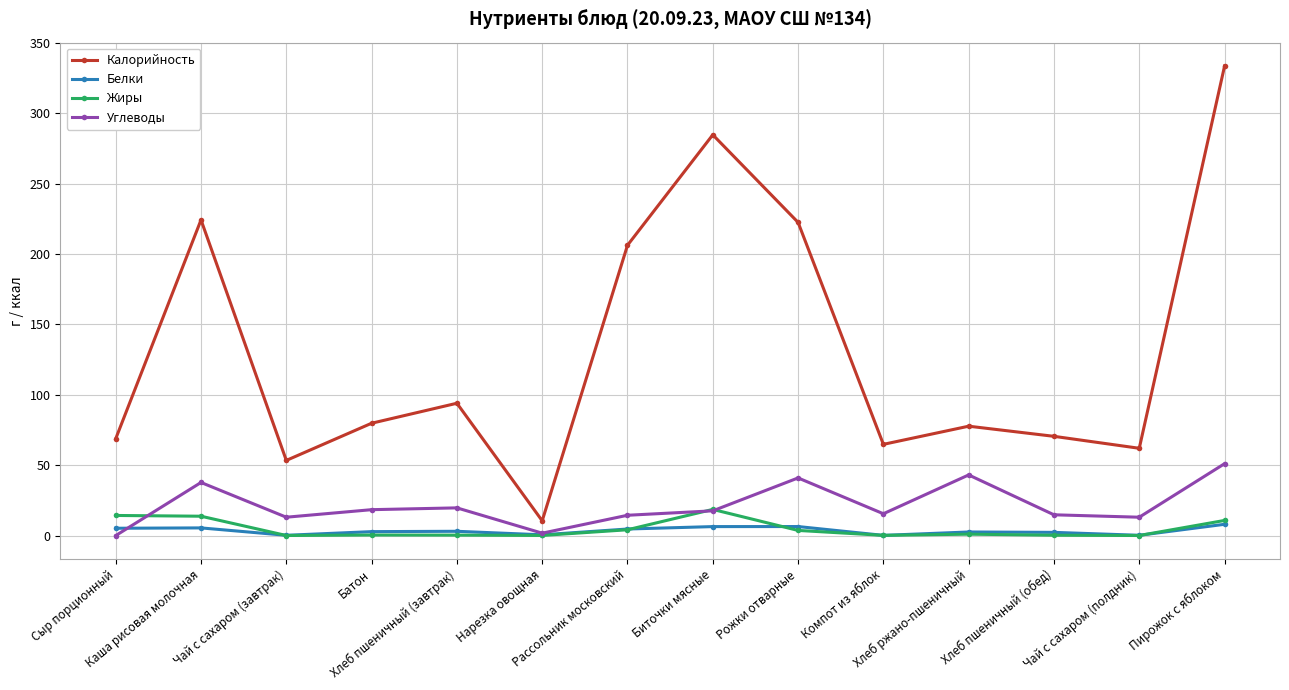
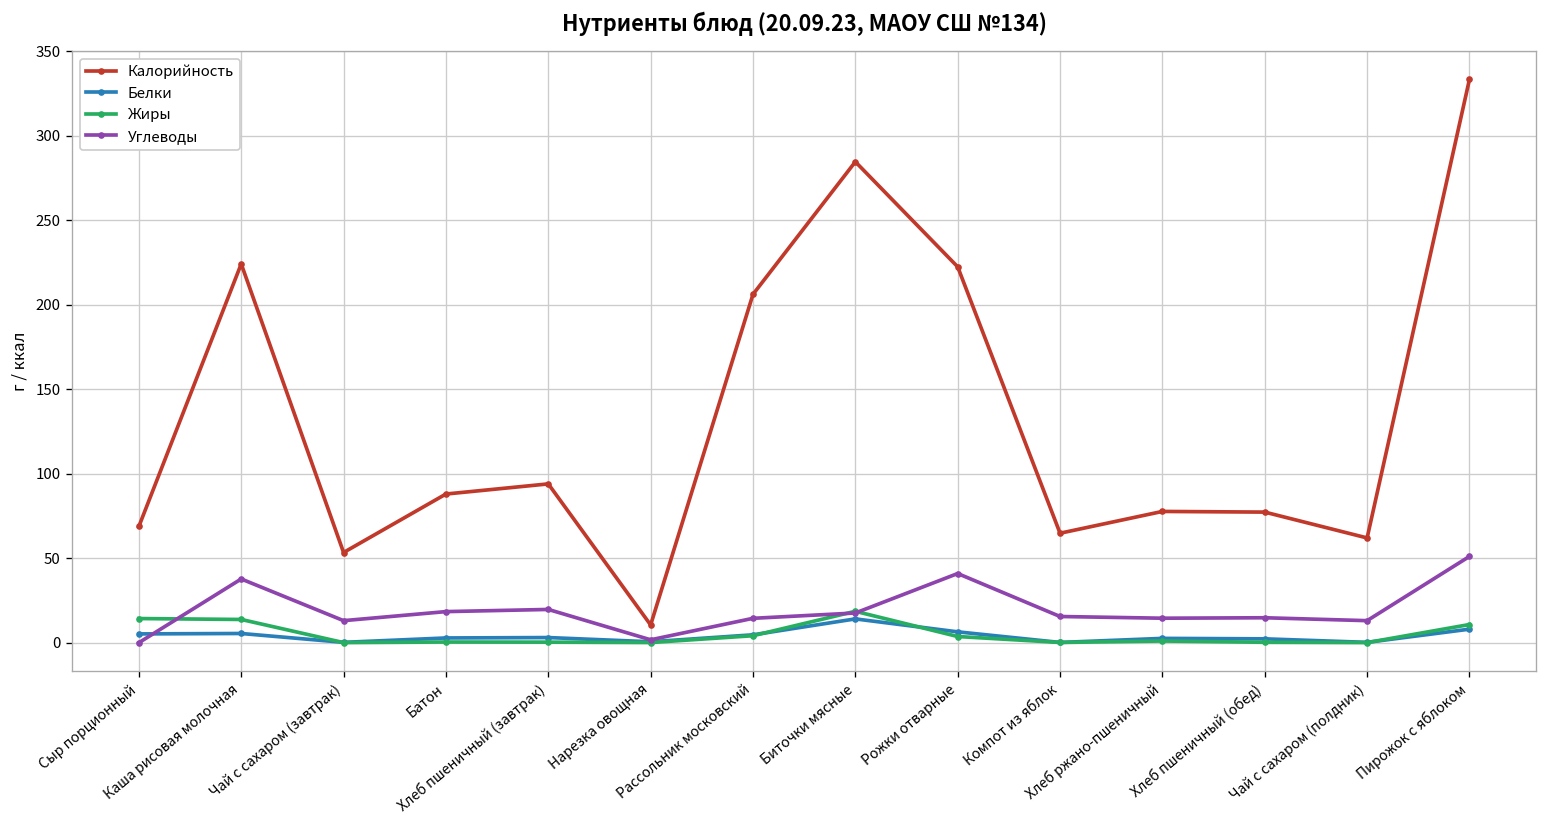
  {
    "Калорийность": {
      "Сыр порционный": 69,
      "Каша рисовая молочная": 224,
      "Чай с сахаром (завтрак)": 53,
-     "Батон": 80,
+     "Батон": 88,
      "Хлеб пшеничный (завтрак)": 94,
      "Нарезка овощная": 11,
      "Рассольник московский": 206,
      "Биточки мясные": 285,
      "Рожки отварные": 222,
      "Компот из яблок": 65,
      "Хлеб ржано-пшеничный": 78,
-     "Хлеб пшеничный (обед)": 71,
+     "Хлеб пшеничный (обед)": 77,
      "Чай с сахаром (полдник)": 62,
      "Пирожок с яблоком": 333
    },
    "Белки": {
      "Сыр порционный": 5,
      "Каша рисовая молочная": 5,
      "Батон": 3,
      "Хлеб пшеничный (завтрак)": 3,
-     "Биточки мясные": 6,
+     "Биточки мясные": 14,
      "Рожки отварные": 6,
      "Хлеб пшеничный (обед)": 2,
      "Пирожок с яблоком": 8
    },
    "Жиры": {
      "Сыр порционный": 14,
      "Каша рисовая молочная": 14,
      "Батон": 0,
      "Хлеб пшеничный (завтрак)": 0,
      "Рожки отварные": 4,
      "Хлеб пшеничный (обед)": 0,
      "Пирожок с яблоком": 11
    },
    "Углеводы": {
      "Сыр порционный": 0,
      "Каша рисовая молочная": 38,
      "Чай с сахаром (завтрак)": 13,
      "Батон": 18,
      "Хлеб пшеничный (завтрак)": 20,
      "Рассольник московский": 14,
      "Рожки отварные": 41,
      "Компот из яблок": 16,
-     "Хлеб ржано-пшеничный": 43,
+     "Хлеб ржано-пшеничный": 14,
      "Хлеб пшеничный (обед)": 15,
      "Чай с сахаром (полдник)": 13,
      "Пирожок с яблоком": 51
    }
  }
